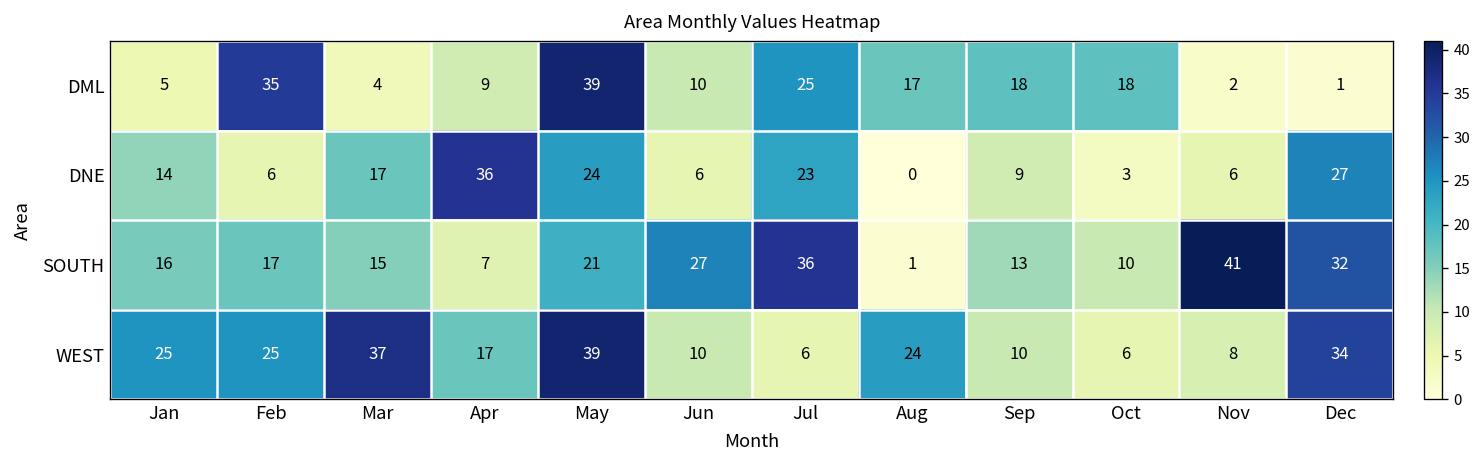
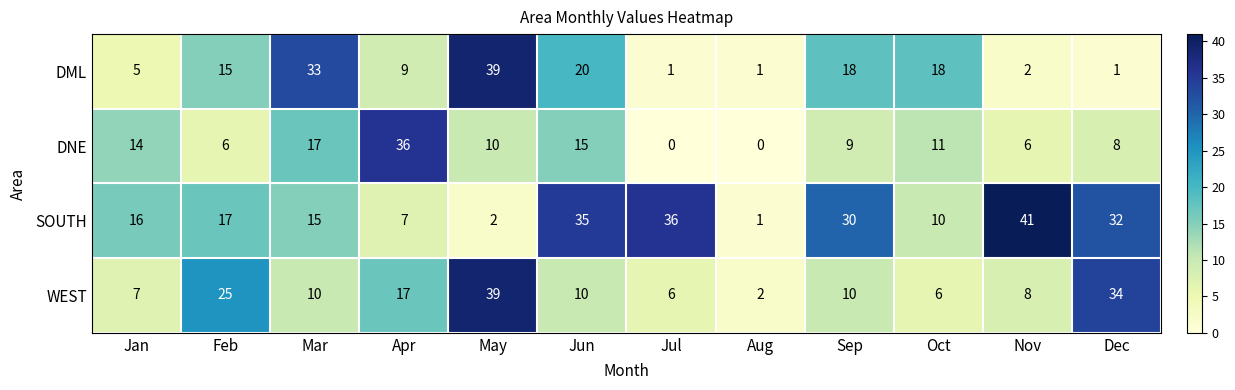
  {
    "DML": {
      "Jan": 5,
-     "Feb": 35,
-     "Mar": 4,
+     "Feb": 15,
+     "Mar": 33,
      "Apr": 9,
      "May": 39,
-     "Jun": 10,
-     "Jul": 25,
-     "Aug": 17,
+     "Jun": 20,
+     "Jul": 1,
+     "Aug": 1,
      "Sep": 18,
      "Oct": 18,
      "Nov": 2,
      "Dec": 1
    },
    "DNE": {
      "Jan": 14,
      "Feb": 6,
      "Mar": 17,
      "Apr": 36,
-     "May": 24,
-     "Jun": 6,
-     "Jul": 23,
+     "May": 10,
+     "Jun": 15,
+     "Jul": 0,
      "Aug": 0,
      "Sep": 9,
-     "Oct": 3,
+     "Oct": 11,
      "Nov": 6,
-     "Dec": 27
+     "Dec": 8
    },
    "SOUTH": {
      "Jan": 16,
      "Feb": 17,
      "Mar": 15,
      "Apr": 7,
-     "May": 21,
-     "Jun": 27,
+     "May": 2,
+     "Jun": 35,
      "Jul": 36,
      "Aug": 1,
-     "Sep": 13,
+     "Sep": 30,
      "Oct": 10,
      "Nov": 41,
      "Dec": 32
    },
    "WEST": {
-     "Jan": 25,
+     "Jan": 7,
      "Feb": 25,
-     "Mar": 37,
+     "Mar": 10,
      "Apr": 17,
      "May": 39,
      "Jun": 10,
      "Jul": 6,
-     "Aug": 24,
+     "Aug": 2,
      "Sep": 10,
      "Oct": 6,
      "Nov": 8,
      "Dec": 34
    }
  }
